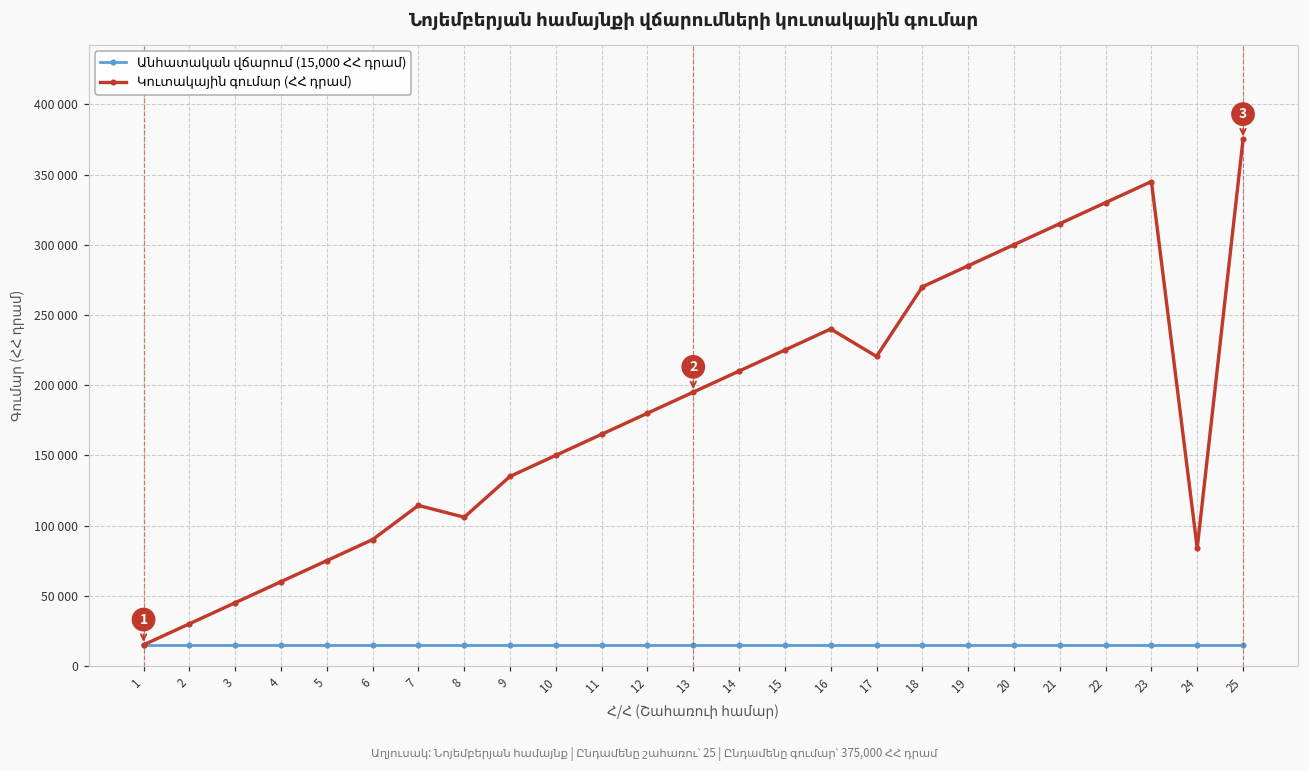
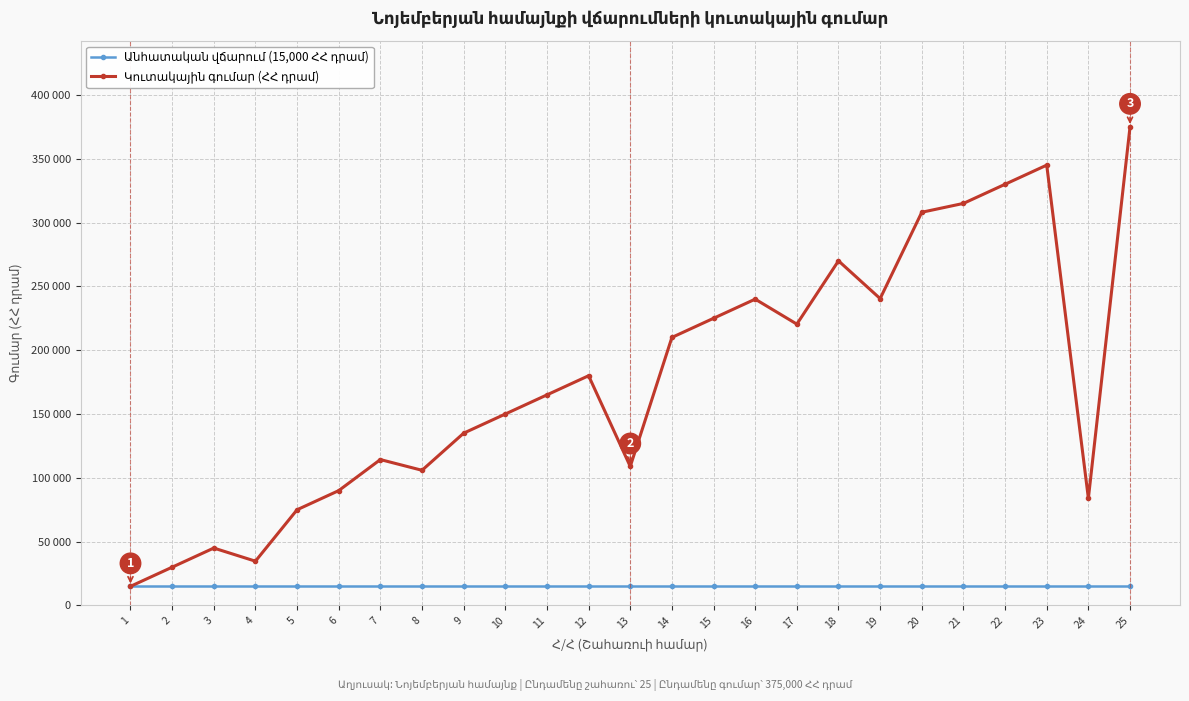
  {
    "Անհատական վճարում (15,000 ՀՀ դրամ)": {
      "2": 15000,
      "3": 15000,
      "4": 15000,
      "5": 15000,
      "6": 15000,
      "7": 15000,
      "8": 15000,
      "9": 15000,
      "10": 15000,
      "11": 15000,
      "12": 15000,
      "13": 15000,
      "14": 15000,
      "15": 15000,
      "16": 15000,
      "17": 15000,
      "18": 15000,
      "19": 15000,
      "20": 15000,
      "21": 15000,
      "22": 15000,
      "23": 15000,
      "24": 15000,
      "25": 15000
    },
    "Կուտակային գումար (ՀՀ դրամ)": {
      "2": 30000,
      "3": 45000,
-     "4": 60000,
+     "4": 35000,
      "5": 75000,
      "6": 90000,
      "7": 114000,
      "8": 106000,
      "9": 135000,
      "10": 150000,
      "11": 165000,
      "12": 180000,
-     "13": 195000,
+     "13": 109000,
      "14": 210000,
      "15": 225000,
      "16": 240000,
      "17": 220000,
      "18": 270000,
-     "19": 285000,
-     "20": 300000,
+     "19": 240000,
+     "20": 308000,
      "21": 315000,
      "22": 330000,
      "23": 345000,
      "24": 84000
    }
  }
